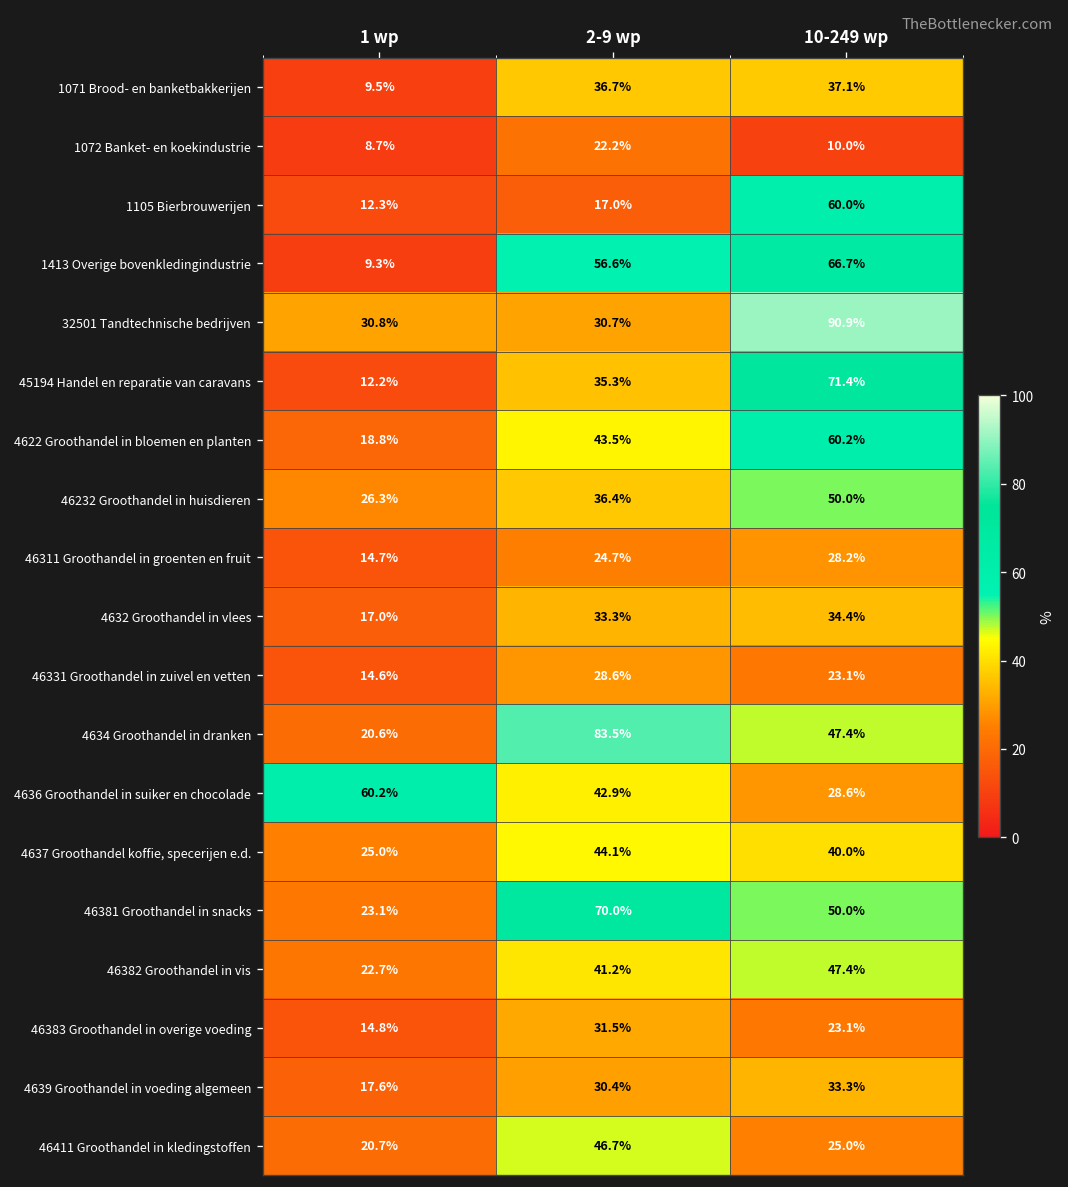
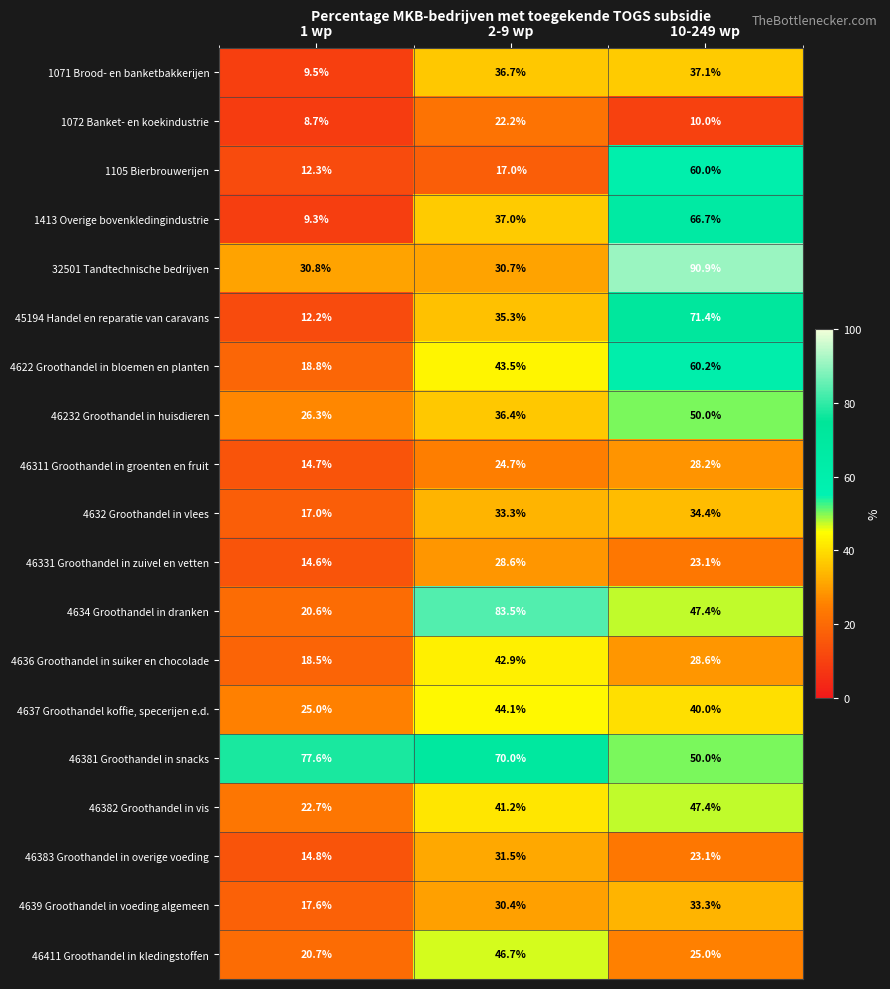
  {
    "1071 Brood- en banketbakkerijen": {
      "1 wp": "9.5%",
      "2-9 wp": "36.7%",
      "10-249 wp": "37.1%"
    },
    "1072 Banket- en koekindustrie": {
      "1 wp": "8.7%",
      "2-9 wp": "22.2%",
      "10-249 wp": "10.0%"
    },
    "1105 Bierbrouwerijen": {
      "1 wp": "12.3%",
      "2-9 wp": "17.0%",
      "10-249 wp": "60.0%"
    },
    "1413 Overige bovenkledingindustrie": {
      "1 wp": "9.3%",
-     "2-9 wp": "56.6%",
+     "2-9 wp": "37.0%",
      "10-249 wp": "66.7%"
    },
    "32501 Tandtechnische bedrijven": {
      "1 wp": "30.8%",
      "2-9 wp": "30.7%",
      "10-249 wp": "90.9%"
    },
    "45194 Handel en reparatie van caravans": {
      "1 wp": "12.2%",
      "2-9 wp": "35.3%",
      "10-249 wp": "71.4%"
    },
    "4622 Groothandel in bloemen en planten": {
      "1 wp": "18.8%",
      "2-9 wp": "43.5%",
      "10-249 wp": "60.2%"
    },
    "46232 Groothandel in huisdieren": {
      "1 wp": "26.3%",
      "2-9 wp": "36.4%",
      "10-249 wp": "50.0%"
    },
    "46311 Groothandel in groenten en fruit": {
      "1 wp": "14.7%",
      "2-9 wp": "24.7%",
      "10-249 wp": "28.2%"
    },
    "4632 Groothandel in vlees": {
      "1 wp": "17.0%",
      "2-9 wp": "33.3%",
      "10-249 wp": "34.4%"
    },
    "46331 Groothandel in zuivel en vetten": {
      "1 wp": "14.6%",
      "2-9 wp": "28.6%",
      "10-249 wp": "23.1%"
    },
    "4634 Groothandel in dranken": {
      "1 wp": "20.6%",
      "2-9 wp": "83.5%",
      "10-249 wp": "47.4%"
    },
    "4636 Groothandel in suiker en chocolade": {
-     "1 wp": "60.2%",
+     "1 wp": "18.5%",
      "2-9 wp": "42.9%",
      "10-249 wp": "28.6%"
    },
    "4637 Groothandel koffie, specerijen e.d.": {
      "1 wp": "25.0%",
      "2-9 wp": "44.1%",
      "10-249 wp": "40.0%"
    },
    "46381 Groothandel in snacks": {
-     "1 wp": "23.1%",
+     "1 wp": "77.6%",
      "2-9 wp": "70.0%",
      "10-249 wp": "50.0%"
    },
    "46382 Groothandel in vis": {
      "1 wp": "22.7%",
      "2-9 wp": "41.2%",
      "10-249 wp": "47.4%"
    },
    "46383 Groothandel in overige voeding": {
      "1 wp": "14.8%",
      "2-9 wp": "31.5%",
      "10-249 wp": "23.1%"
    },
    "4639 Groothandel in voeding algemeen": {
      "1 wp": "17.6%",
      "2-9 wp": "30.4%",
      "10-249 wp": "33.3%"
    },
    "46411 Groothandel in kledingstoffen": {
      "1 wp": "20.7%",
      "2-9 wp": "46.7%",
      "10-249 wp": "25.0%"
    }
  }
